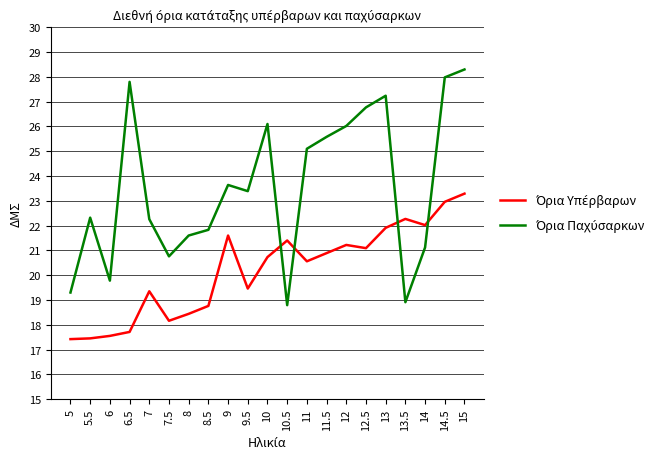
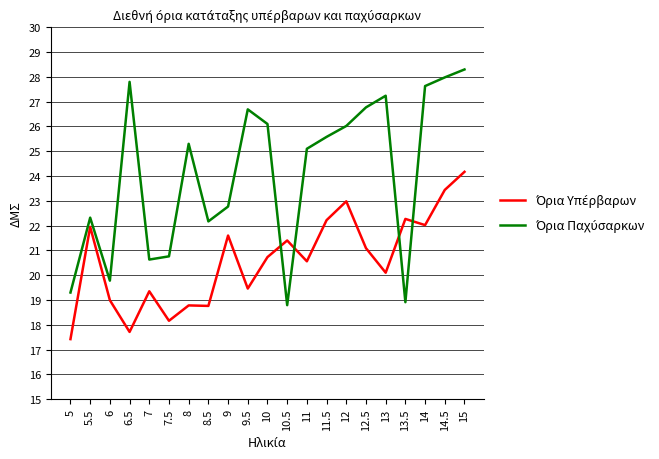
  {
    "Όρια Υπέρβαρων": {
      "5": 17.4,
-     "5.5": 17.5,
-     "6": 17.6,
+     "5.5": 22.0,
+     "6": 19.0,
      "6.5": 17.7,
      "7": 19.4,
      "7.5": 18.2,
-     "8": 18.4,
+     "8": 18.8,
      "8.5": 18.8,
      "9": 21.6,
      "9.5": 19.5,
      "10": 20.7,
      "10.5": 21.4,
      "11": 20.6,
-     "11.5": 20.9,
-     "12": 21.2,
+     "11.5": 22.2,
+     "12": 23.0,
      "12.5": 21.1,
-     "13": 21.9,
+     "13": 20.1,
      "13.5": 22.3,
      "14": 22.0,
-     "14.5": 23.0,
-     "15": 23.3
+     "14.5": 23.4,
+     "15": 24.2
    },
    "Όρια Παχύσαρκων": {
      "5": 19.3,
      "5.5": 22.3,
      "6": 19.8,
      "6.5": 27.8,
-     "7": 22.3,
+     "7": 20.6,
      "7.5": 20.8,
-     "8": 21.6,
-     "8.5": 21.8,
-     "9": 23.6,
-     "9.5": 23.4,
+     "8": 25.3,
+     "8.5": 22.2,
+     "9": 22.8,
+     "9.5": 26.7,
      "10": 26.1,
      "10.5": 18.8,
      "11": 25.1,
      "11.5": 25.6,
      "12": 26.0,
      "12.5": 26.8,
      "13": 27.2,
      "13.5": 18.9,
-     "14": 21.1,
+     "14": 27.6,
      "14.5": 28.0,
      "15": 28.3
    }
  }
